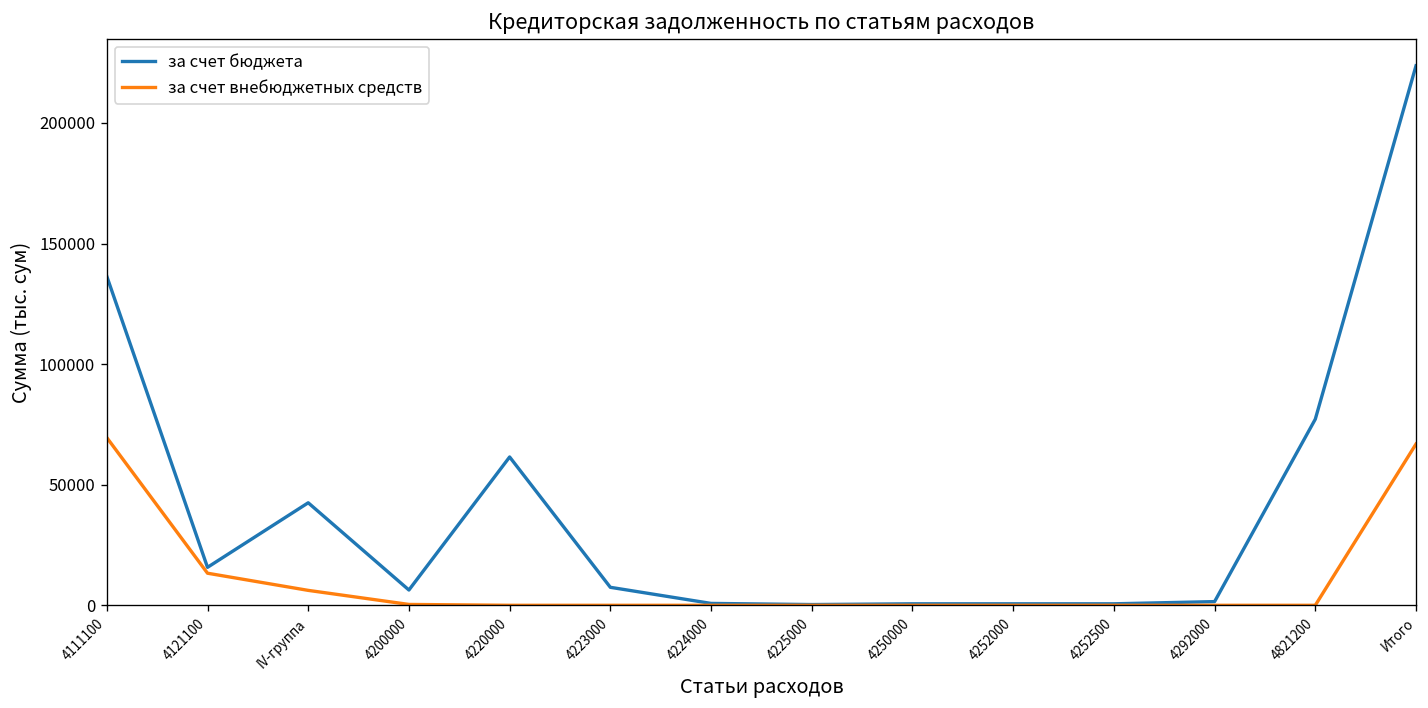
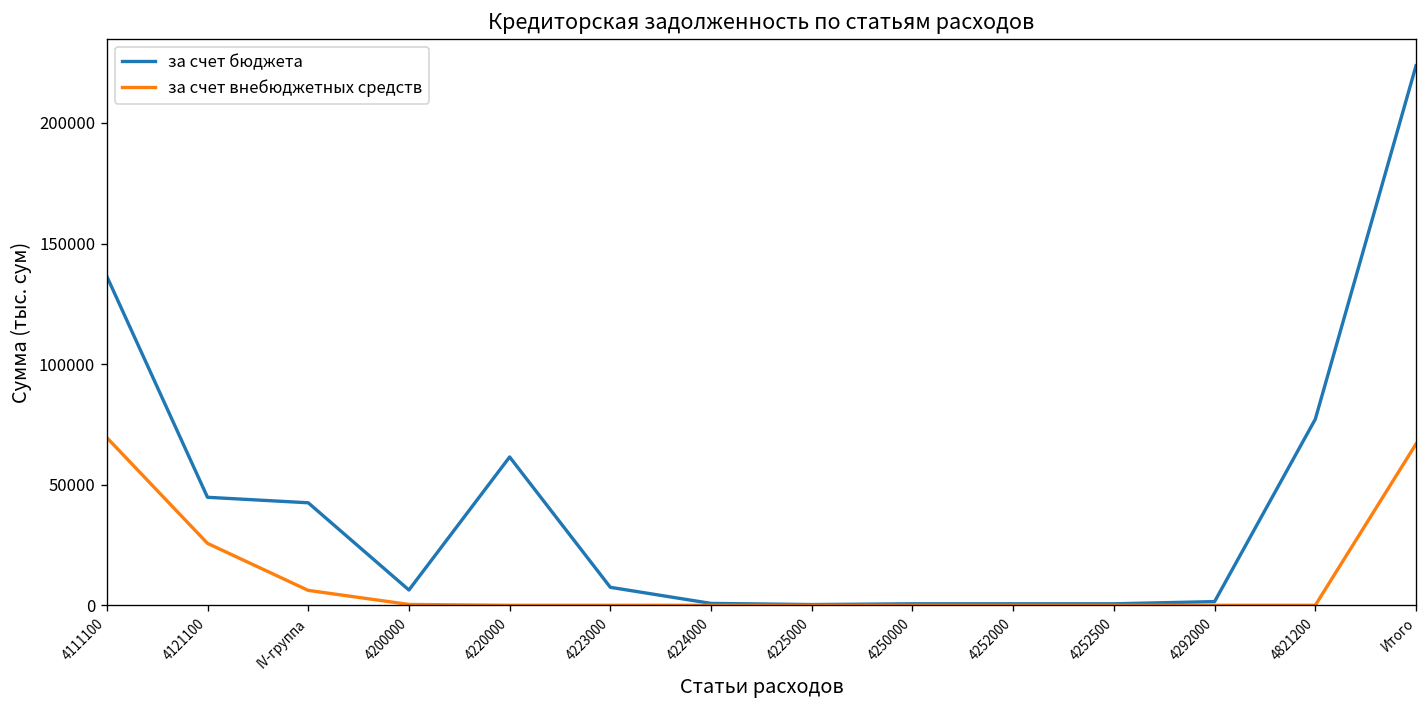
  {
    "за счет бюджета": {
      "4111100": 136000,
-     "4121100": 16000,
+     "4121100": 45000,
      "IV-группа": 43000,
      "4200000": 6000,
      "4220000": 61000,
      "4223000": 7000,
      "4292000": 2000,
      "4821200": 77000,
      "Итого": 224000
    },
    "за счет внебюджетных средств": {
      "4111100": 70000,
-     "4121100": 13000,
+     "4121100": 26000,
      "IV-группа": 6000,
      "4200000": 0,
      "4220000": 0,
      "4223000": 0,
      "4292000": 0,
      "4821200": 0,
      "Итого": 67000
    }
  }
